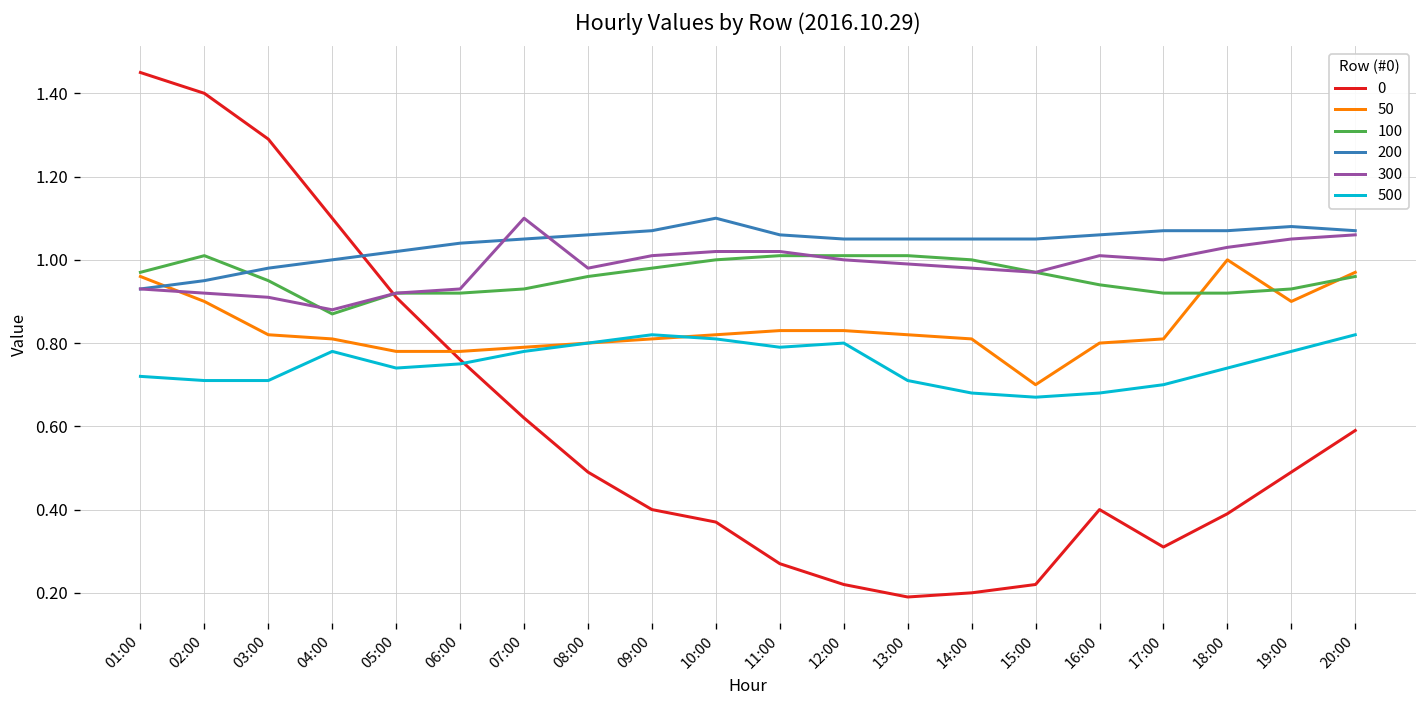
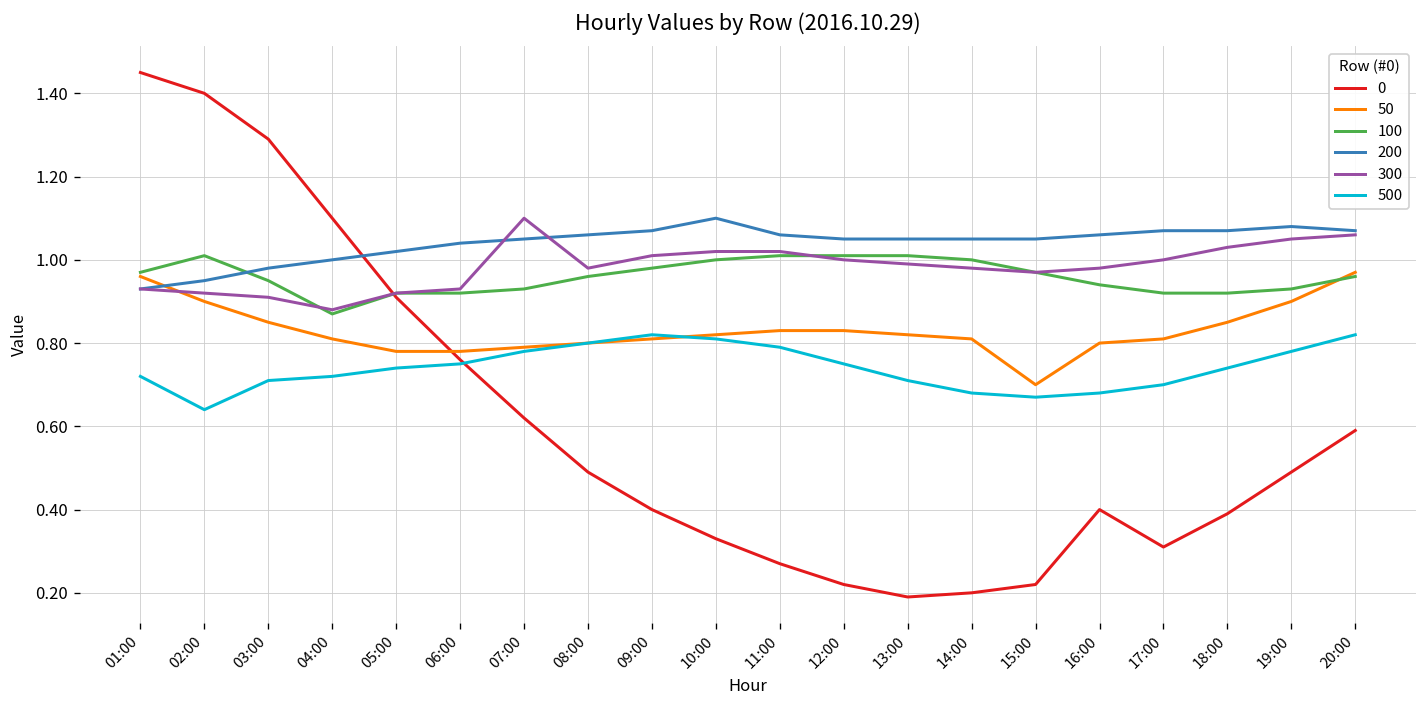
  {
    "0": {
      "01:00": 1.45,
      "02:00": 1.40,
      "03:00": 1.29,
      "04:00": 1.10,
      "05:00": 0.91,
      "06:00": 0.76,
      "07:00": 0.62,
      "08:00": 0.49,
      "09:00": 0.40,
-     "10:00": 0.37,
+     "10:00": 0.33,
      "11:00": 0.27,
      "12:00": 0.22,
      "13:00": 0.19,
      "14:00": 0.20,
      "15:00": 0.22,
      "16:00": 0.40,
      "17:00": 0.31,
      "18:00": 0.39,
      "19:00": 0.49,
      "20:00": 0.59
    },
    "50": {
      "01:00": 0.96,
      "02:00": 0.90,
-     "03:00": 0.82,
+     "03:00": 0.85,
      "04:00": 0.81,
      "05:00": 0.78,
      "06:00": 0.78,
      "07:00": 0.79,
      "09:00": 0.81,
      "10:00": 0.82,
      "11:00": 0.83,
      "12:00": 0.83,
      "13:00": 0.82,
      "14:00": 0.81,
      "15:00": 0.70,
      "16:00": 0.80,
      "17:00": 0.81,
-     "18:00": 1.00,
+     "18:00": 0.85,
      "19:00": 0.90,
      "20:00": 0.97
    },
    "100": {
      "01:00": 0.97,
      "02:00": 1.01,
      "03:00": 0.95,
      "04:00": 0.87,
      "06:00": 0.92,
      "07:00": 0.93,
      "08:00": 0.96,
      "09:00": 0.98,
      "10:00": 1.00,
      "11:00": 1.01,
      "12:00": 1.01,
      "13:00": 1.01,
      "14:00": 1.00,
      "16:00": 0.94,
      "17:00": 0.92,
      "18:00": 0.92,
      "19:00": 0.93,
      "20:00": 0.96
    },
    "200": {
      "02:00": 0.95,
      "03:00": 0.98,
      "04:00": 1.00,
      "05:00": 1.02,
      "06:00": 1.04,
      "07:00": 1.05,
      "08:00": 1.06,
      "09:00": 1.07,
      "10:00": 1.10,
      "11:00": 1.06,
      "12:00": 1.05,
      "13:00": 1.05,
      "14:00": 1.05,
      "15:00": 1.05,
      "16:00": 1.06,
      "17:00": 1.07,
      "18:00": 1.07,
      "19:00": 1.08,
      "20:00": 1.07
    },
    "300": {
      "02:00": 0.92,
      "03:00": 0.91,
      "04:00": 0.88,
      "06:00": 0.93,
      "07:00": 1.10,
      "08:00": 0.98,
      "09:00": 1.01,
      "10:00": 1.02,
      "11:00": 1.02,
      "12:00": 1.00,
      "13:00": 0.99,
      "14:00": 0.98,
-     "16:00": 1.01,
+     "16:00": 0.98,
      "17:00": 1.00,
      "18:00": 1.03,
      "19:00": 1.05,
      "20:00": 1.06
    },
    "500": {
      "01:00": 0.72,
-     "02:00": 0.71,
+     "02:00": 0.64,
      "03:00": 0.71,
-     "04:00": 0.78,
+     "04:00": 0.72,
      "05:00": 0.74,
      "06:00": 0.75,
      "07:00": 0.78,
      "09:00": 0.82,
      "10:00": 0.81,
      "11:00": 0.79,
-     "12:00": 0.80,
+     "12:00": 0.75,
      "13:00": 0.71,
      "14:00": 0.68,
      "15:00": 0.67,
      "16:00": 0.68,
      "17:00": 0.70,
      "18:00": 0.74,
      "19:00": 0.78,
      "20:00": 0.82
    }
  }
